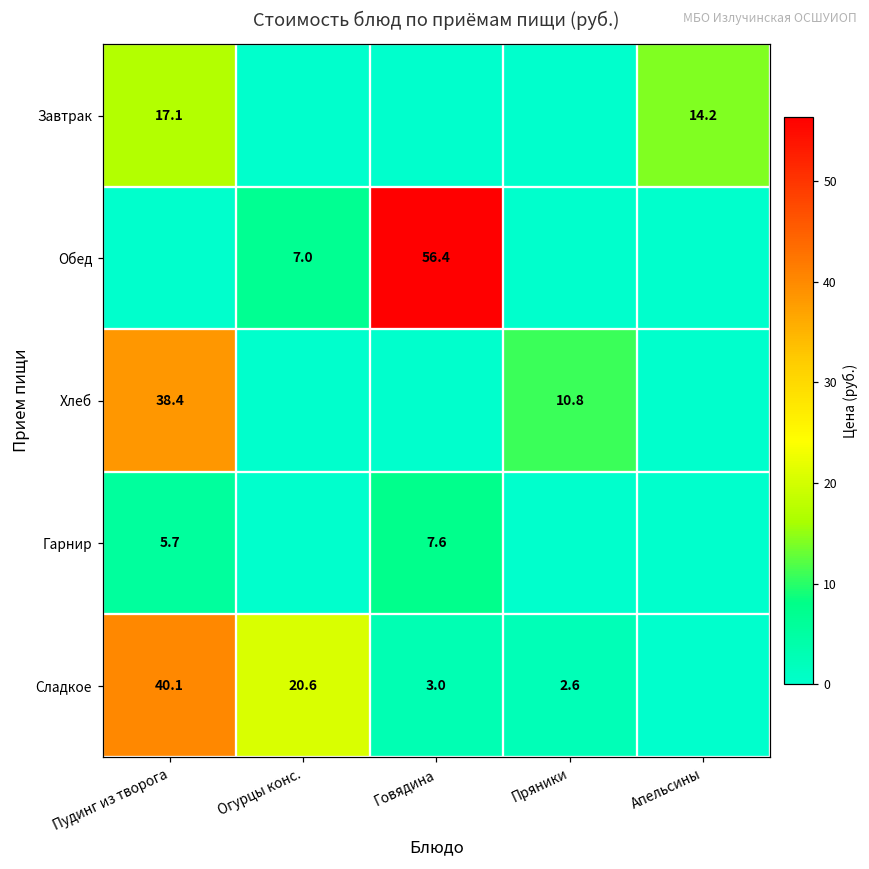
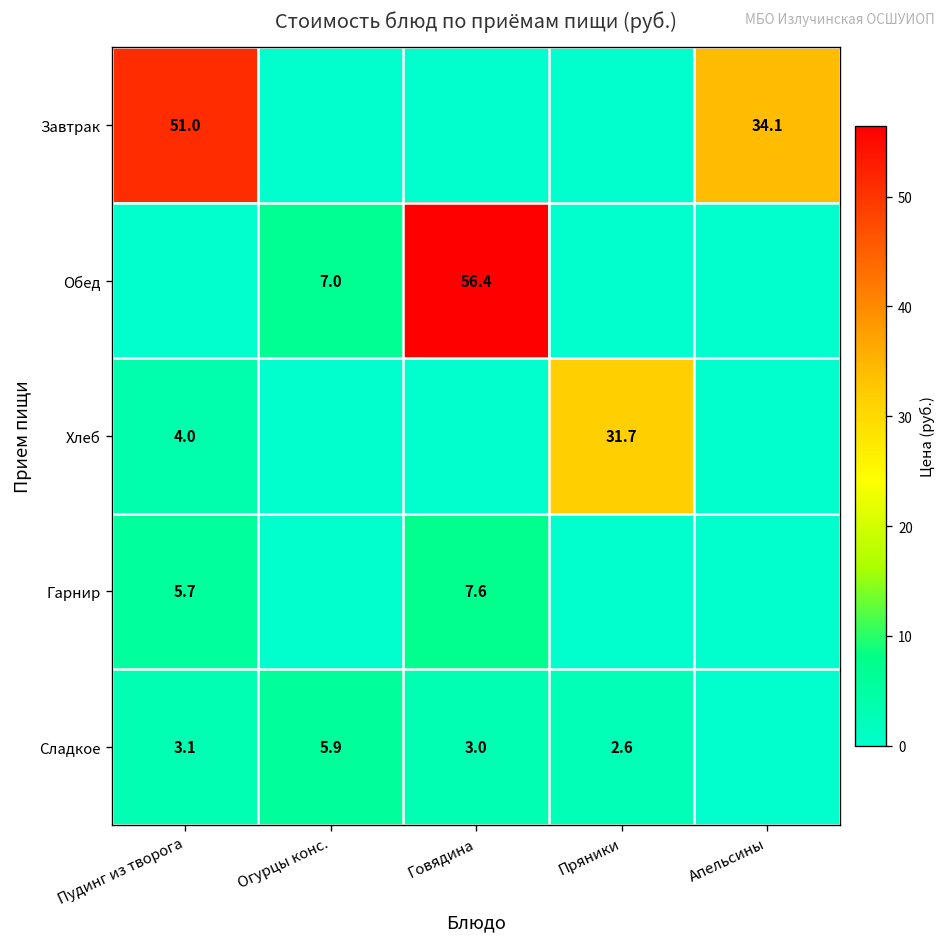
  {
    "Завтрак": {
-     "Пудинг из творога": 17.1,
-     "Апельсины": 14.2
+     "Пудинг из творога": 51.0,
+     "Апельсины": 34.1
    },
    "Обед": {
      "Огурцы конс.": 7.0,
      "Говядина": 56.4
    },
    "Хлеб": {
-     "Пудинг из творога": 38.4,
-     "Пряники": 10.8
+     "Пудинг из творога": 4.0,
+     "Пряники": 31.7
    },
    "Гарнир": {
      "Пудинг из творога": 5.7,
      "Говядина": 7.6
    },
    "Сладкое": {
-     "Пудинг из творога": 40.1,
-     "Огурцы конс.": 20.6,
+     "Пудинг из творога": 3.1,
+     "Огурцы конс.": 5.9,
      "Говядина": 3.0,
      "Пряники": 2.6
    }
  }
